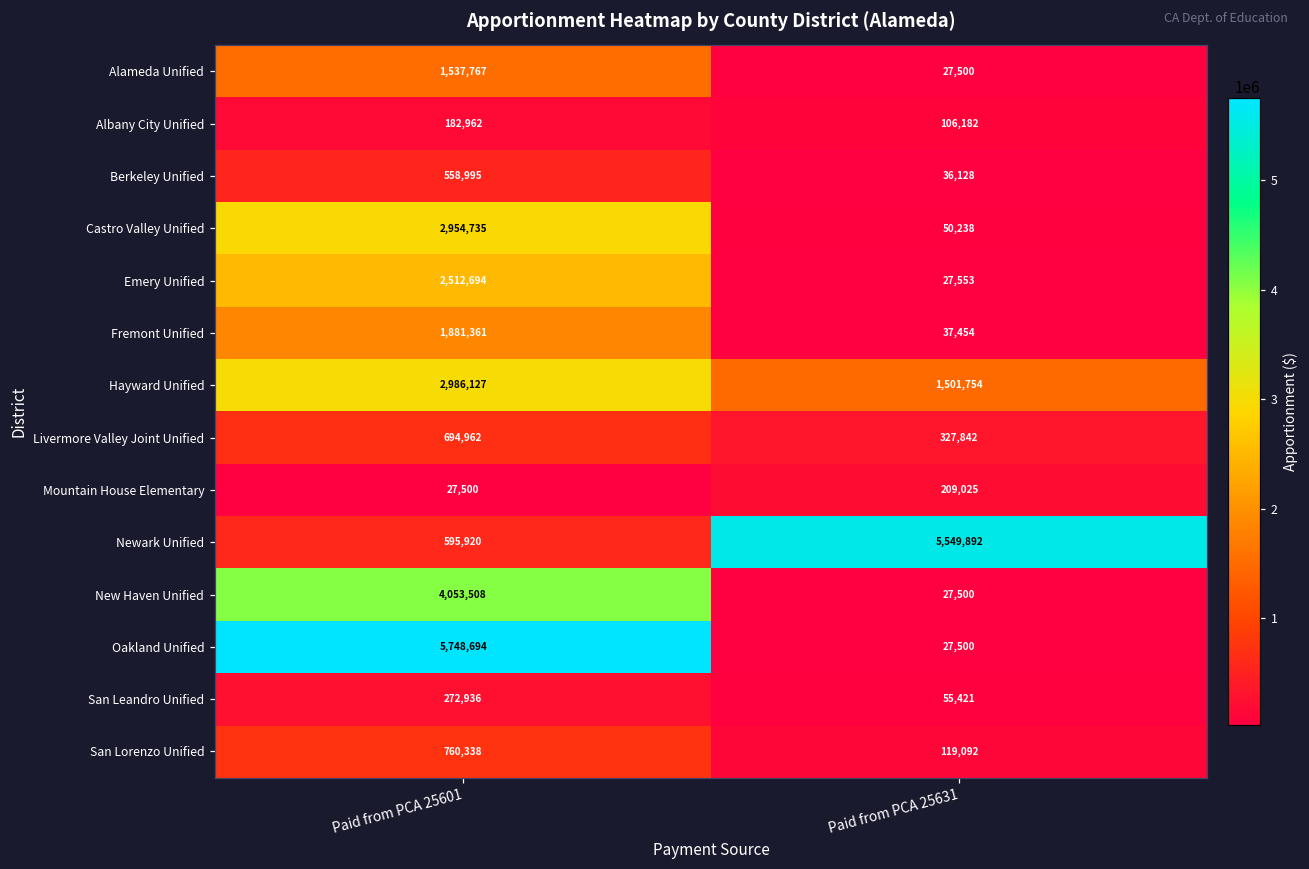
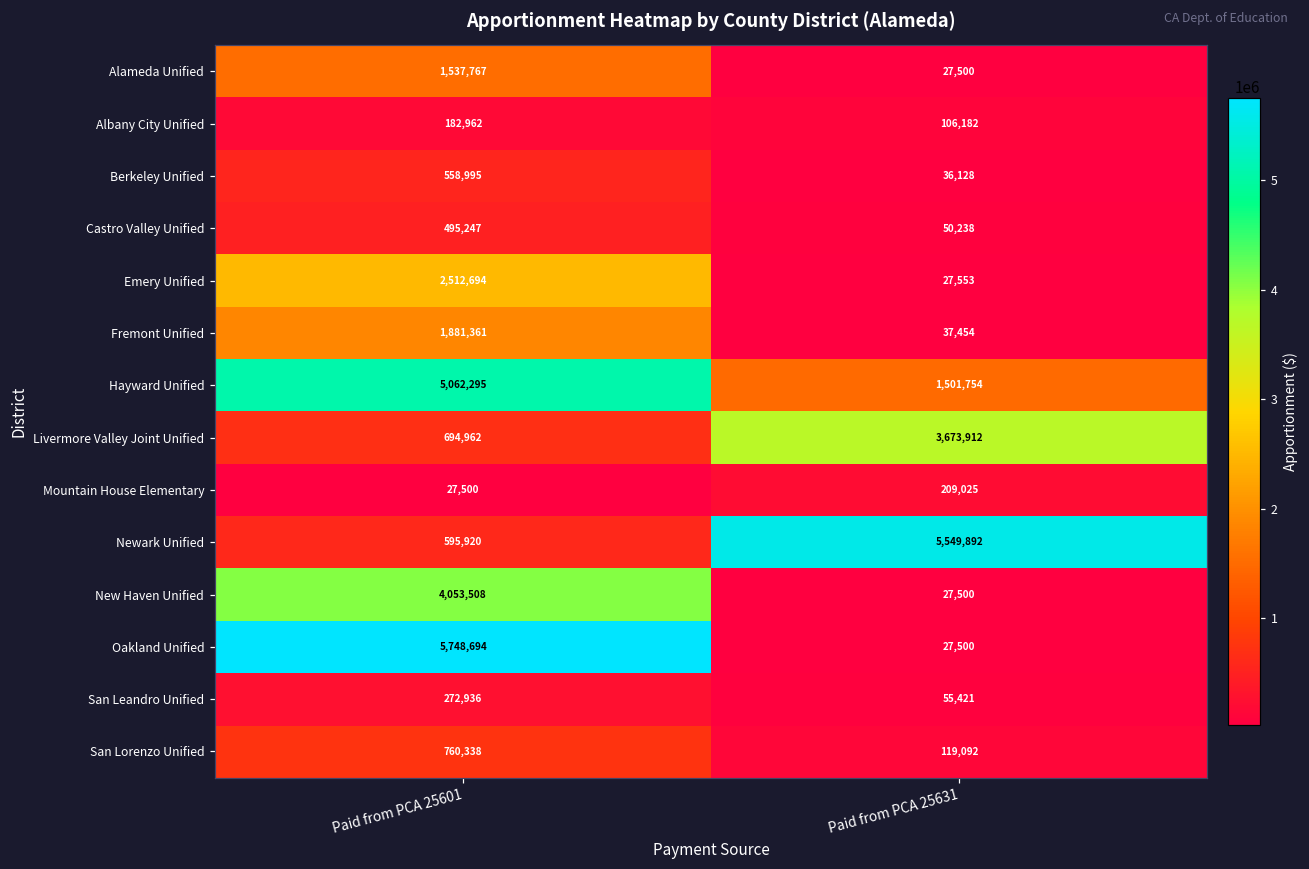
  {
    "Alameda Unified": {
      "Paid from PCA 25601": "1,537,767",
      "Paid from PCA 25631": "27,500"
    },
    "Albany City Unified": {
      "Paid from PCA 25601": "182,962",
      "Paid from PCA 25631": "106,182"
    },
    "Berkeley Unified": {
      "Paid from PCA 25601": "558,995",
      "Paid from PCA 25631": "36,128"
    },
    "Castro Valley Unified": {
-     "Paid from PCA 25601": "2,954,735",
+     "Paid from PCA 25601": "495,247",
      "Paid from PCA 25631": "50,238"
    },
    "Emery Unified": {
      "Paid from PCA 25601": "2,512,694",
      "Paid from PCA 25631": "27,553"
    },
    "Fremont Unified": {
      "Paid from PCA 25601": "1,881,361",
      "Paid from PCA 25631": "37,454"
    },
    "Hayward Unified": {
-     "Paid from PCA 25601": "2,986,127",
+     "Paid from PCA 25601": "5,062,295",
      "Paid from PCA 25631": "1,501,754"
    },
    "Livermore Valley Joint Unified": {
      "Paid from PCA 25601": "694,962",
-     "Paid from PCA 25631": "327,842"
+     "Paid from PCA 25631": "3,673,912"
    },
    "Mountain House Elementary": {
      "Paid from PCA 25601": "27,500",
      "Paid from PCA 25631": "209,025"
    },
    "Newark Unified": {
      "Paid from PCA 25601": "595,920",
      "Paid from PCA 25631": "5,549,892"
    },
    "New Haven Unified": {
      "Paid from PCA 25601": "4,053,508",
      "Paid from PCA 25631": "27,500"
    },
    "Oakland Unified": {
      "Paid from PCA 25601": "5,748,694",
      "Paid from PCA 25631": "27,500"
    },
    "San Leandro Unified": {
      "Paid from PCA 25601": "272,936",
      "Paid from PCA 25631": "55,421"
    },
    "San Lorenzo Unified": {
      "Paid from PCA 25601": "760,338",
      "Paid from PCA 25631": "119,092"
    }
  }
